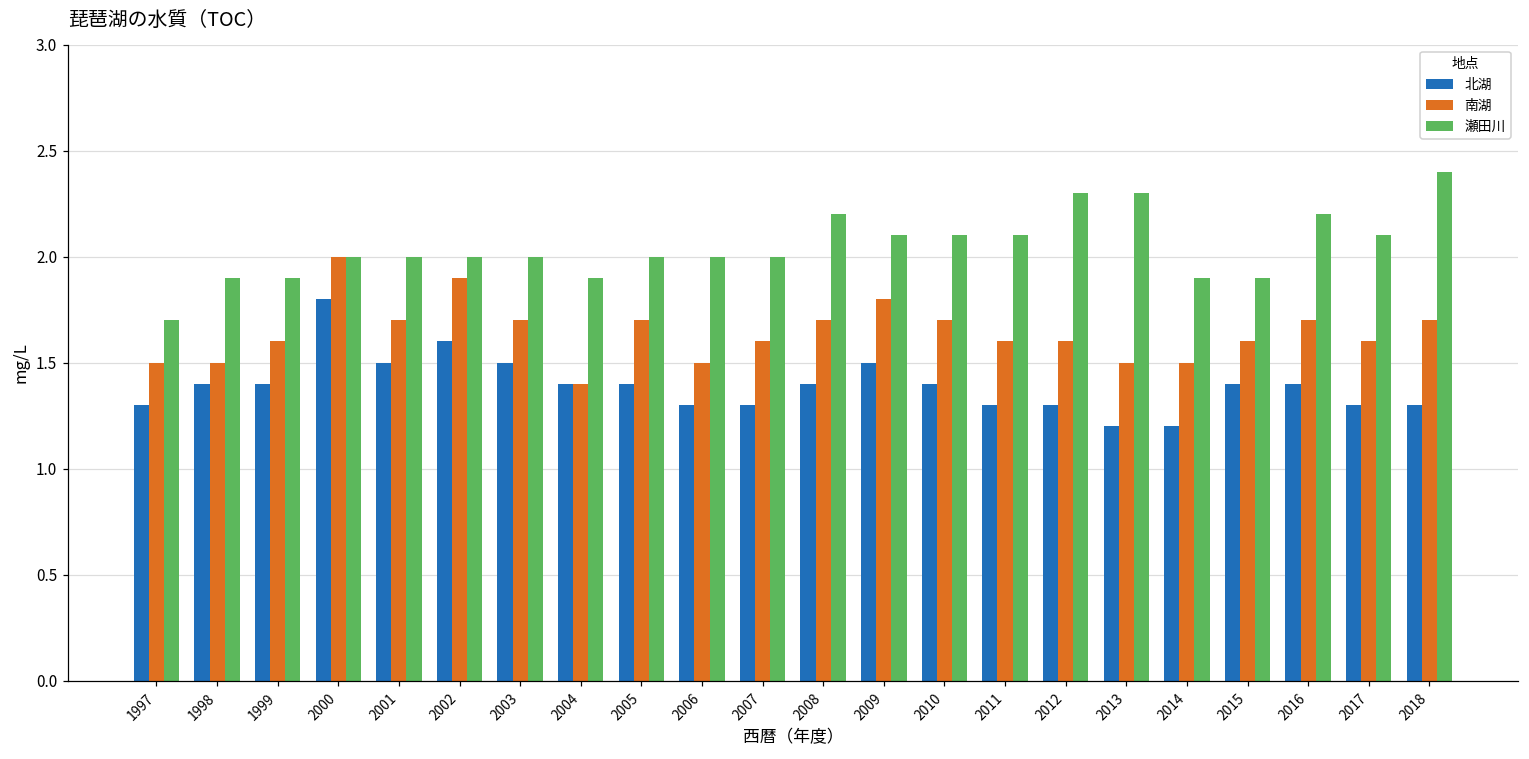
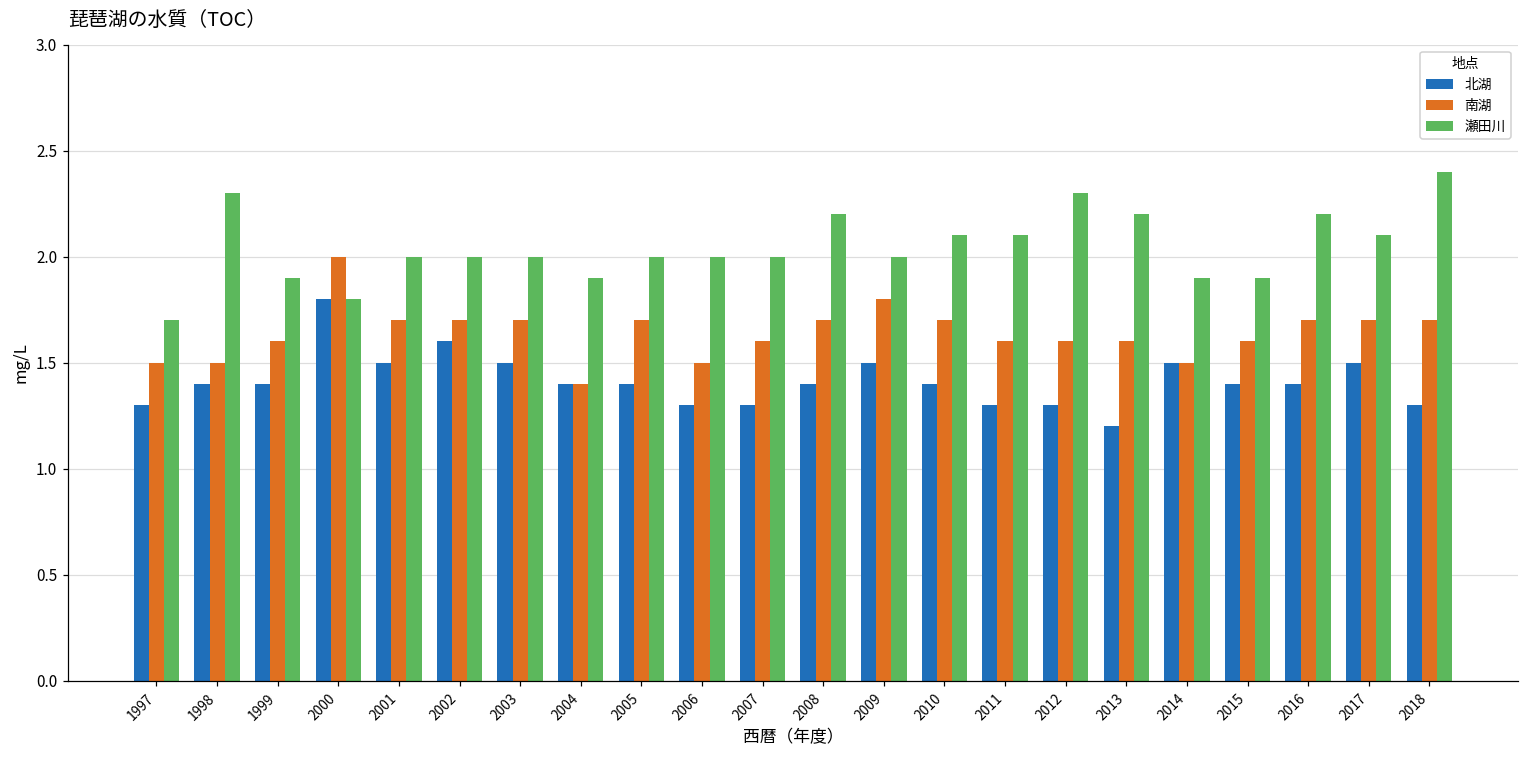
  {
    "北湖": {
      "1997": 1.3,
      "1998": 1.4,
      "1999": 1.4,
      "2000": 1.8,
      "2001": 1.5,
      "2002": 1.6,
      "2003": 1.5,
      "2004": 1.4,
      "2005": 1.4,
      "2006": 1.3,
      "2007": 1.3,
      "2008": 1.4,
      "2009": 1.5,
      "2010": 1.4,
      "2011": 1.3,
      "2012": 1.3,
      "2013": 1.2,
-     "2014": 1.2,
+     "2014": 1.5,
      "2015": 1.4,
      "2016": 1.4,
-     "2017": 1.3,
+     "2017": 1.5,
      "2018": 1.3
    },
    "南湖": {
      "1997": 1.5,
      "1998": 1.5,
      "1999": 1.6,
      "2000": 2.0,
      "2001": 1.7,
-     "2002": 1.9,
+     "2002": 1.7,
      "2003": 1.7,
      "2004": 1.4,
      "2005": 1.7,
      "2006": 1.5,
      "2007": 1.6,
      "2008": 1.7,
      "2009": 1.8,
      "2010": 1.7,
      "2011": 1.6,
      "2012": 1.6,
-     "2013": 1.5,
+     "2013": 1.6,
      "2014": 1.5,
      "2015": 1.6,
      "2016": 1.7,
-     "2017": 1.6,
+     "2017": 1.7,
      "2018": 1.7
    },
    "瀬田川": {
      "1997": 1.7,
-     "1998": 1.9,
+     "1998": 2.3,
      "1999": 1.9,
-     "2000": 2.0,
+     "2000": 1.8,
      "2001": 2.0,
      "2002": 2.0,
      "2003": 2.0,
      "2004": 1.9,
      "2005": 2.0,
      "2006": 2.0,
      "2007": 2.0,
      "2008": 2.2,
-     "2009": 2.1,
+     "2009": 2.0,
      "2010": 2.1,
      "2011": 2.1,
      "2012": 2.3,
-     "2013": 2.3,
+     "2013": 2.2,
      "2014": 1.9,
      "2015": 1.9,
      "2016": 2.2,
      "2017": 2.1,
      "2018": 2.4
    }
  }
